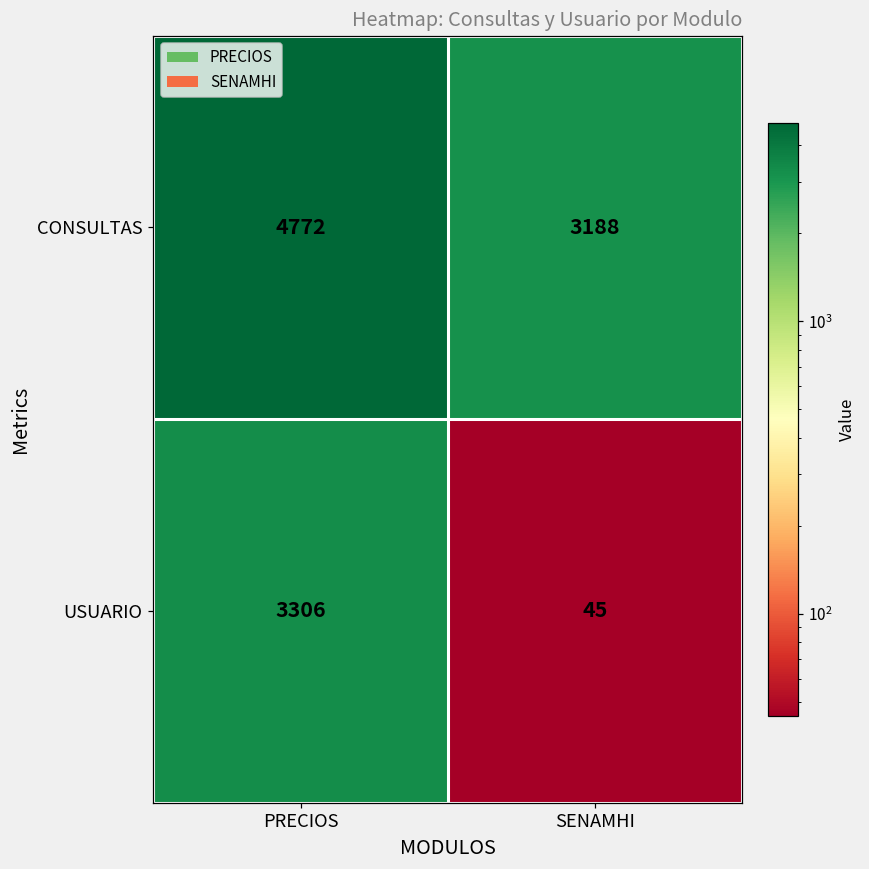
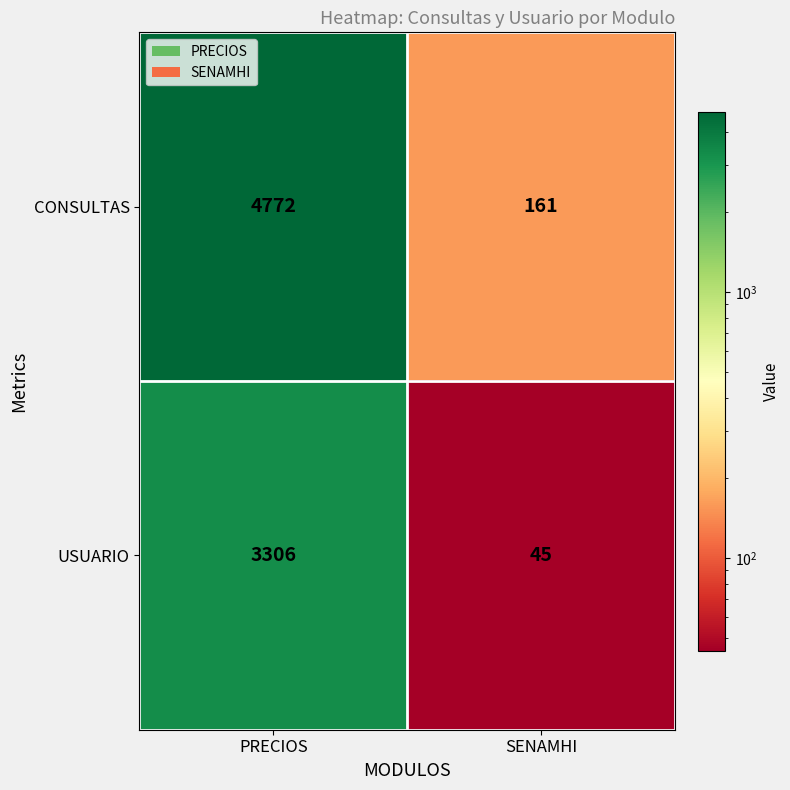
  {
    "CONSULTAS": {
      "PRECIOS": 4772,
-     "SENAMHI": 3188
+     "SENAMHI": 161
    },
    "USUARIO": {
      "PRECIOS": 3306,
      "SENAMHI": 45
    }
  }
